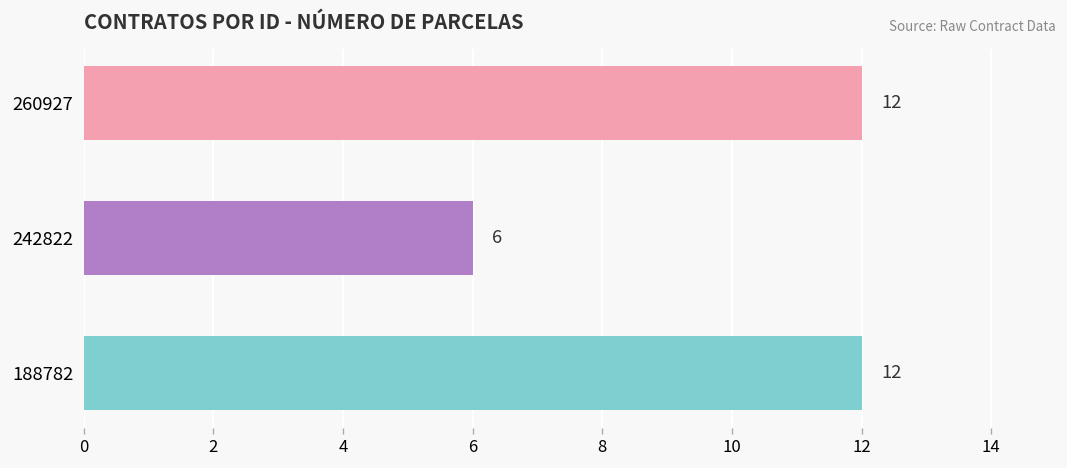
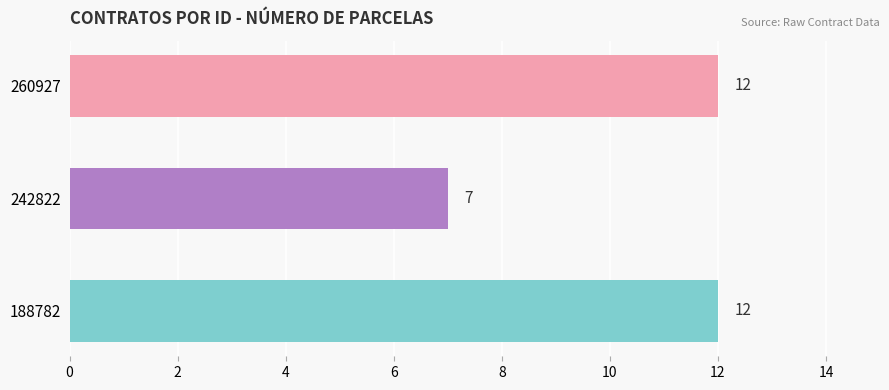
  {
    "260927": 12,
-   "242822": 6,
+   "242822": 7,
    "188782": 12
  }
